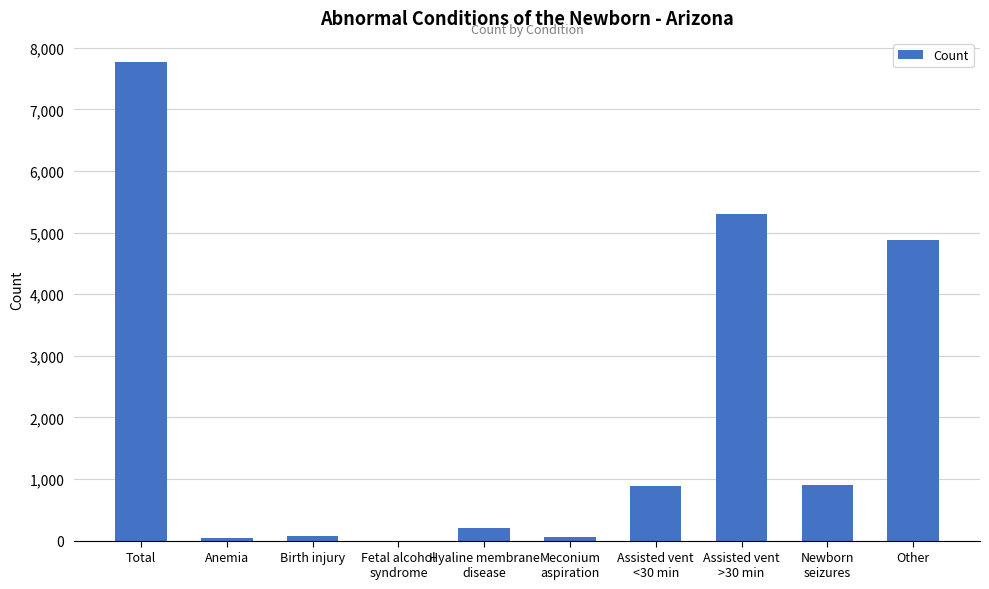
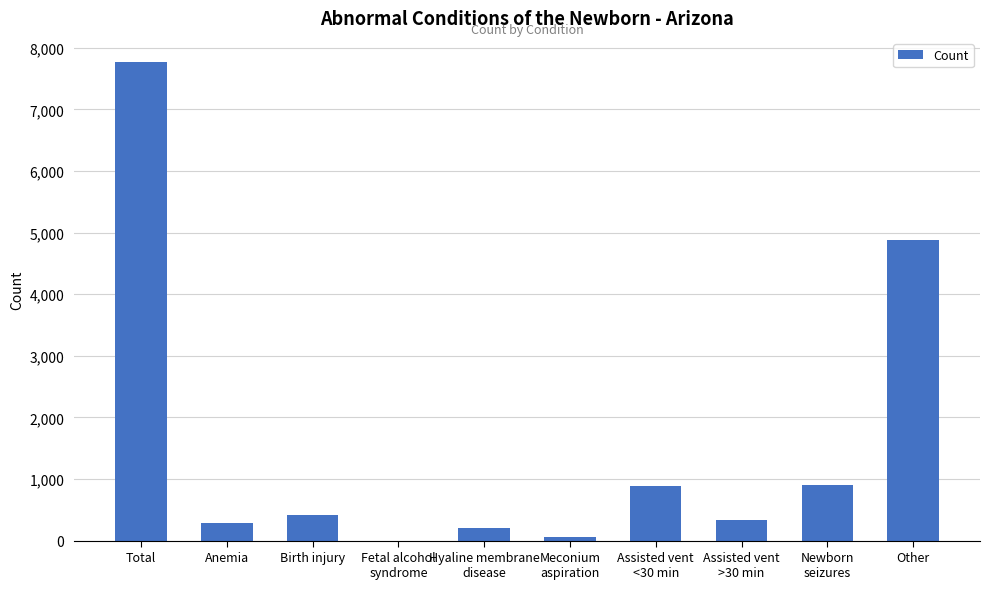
  {
    "Total": "7,800",
-   "Anemia": "100",
-   "Birth injury": "100",
+   "Anemia": "300",
+   "Birth injury": "400",
    "Fetal alcohol syndrome": "0",
    "Hyaline membrane disease": "200",
    "Meconium aspiration": "100",
    "Assisted vent <30 min": "900",
-   "Assisted vent >30 min": "5,300",
+   "Assisted vent >30 min": "300",
    "Newborn seizures": "900",
    "Other": "4,900"
  }
